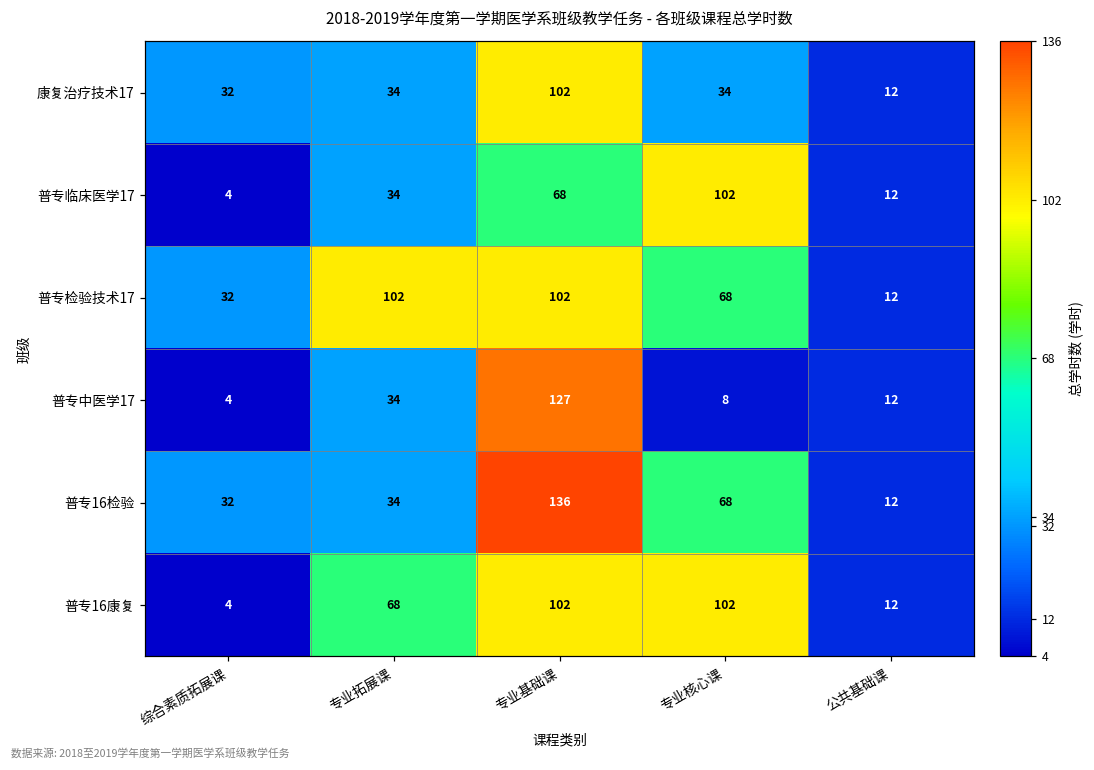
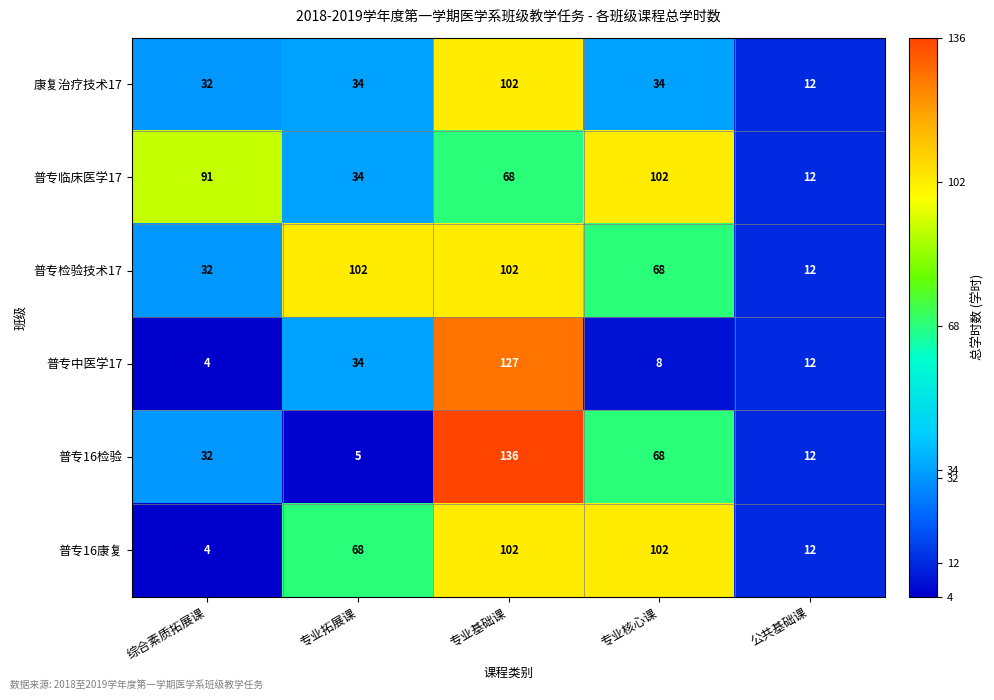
  {
    "康复治疗技术17": {
      "综合素质拓展课": 32,
      "专业拓展课": 34,
      "专业基础课": 102,
      "专业核心课": 34,
      "公共基础课": 12
    },
    "普专临床医学17": {
-     "综合素质拓展课": 4,
+     "综合素质拓展课": 91,
      "专业拓展课": 34,
      "专业基础课": 68,
      "专业核心课": 102,
      "公共基础课": 12
    },
    "普专检验技术17": {
      "综合素质拓展课": 32,
      "专业拓展课": 102,
      "专业基础课": 102,
      "专业核心课": 68,
      "公共基础课": 12
    },
    "普专中医学17": {
      "综合素质拓展课": 4,
      "专业拓展课": 34,
      "专业基础课": 127,
      "专业核心课": 8,
      "公共基础课": 12
    },
    "普专16检验": {
      "综合素质拓展课": 32,
-     "专业拓展课": 34,
+     "专业拓展课": 5,
      "专业基础课": 136,
      "专业核心课": 68,
      "公共基础课": 12
    },
    "普专16康复": {
      "综合素质拓展课": 4,
      "专业拓展课": 68,
      "专业基础课": 102,
      "专业核心课": 102,
      "公共基础课": 12
    }
  }
